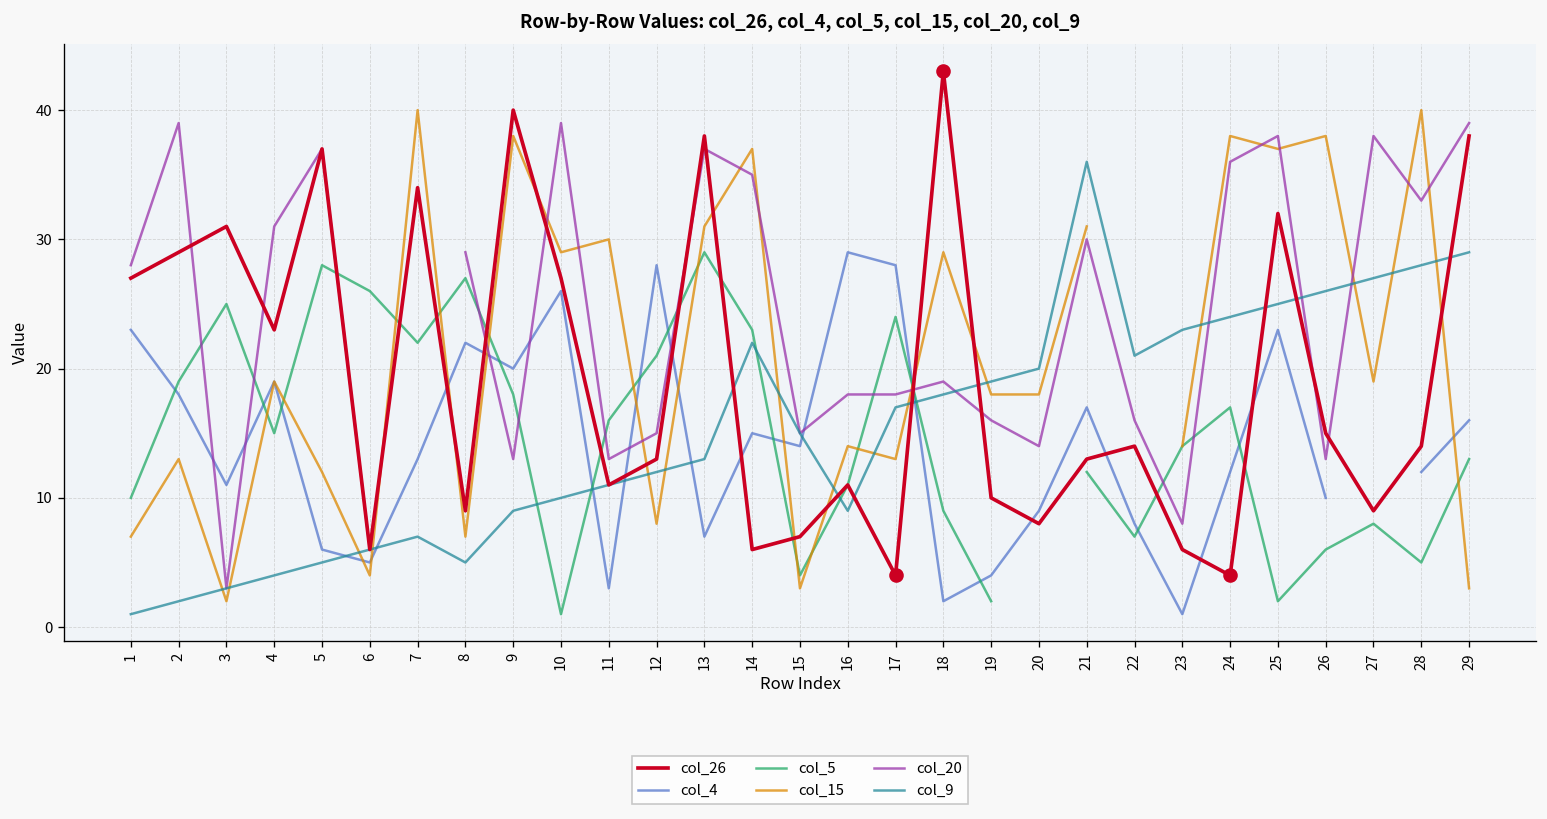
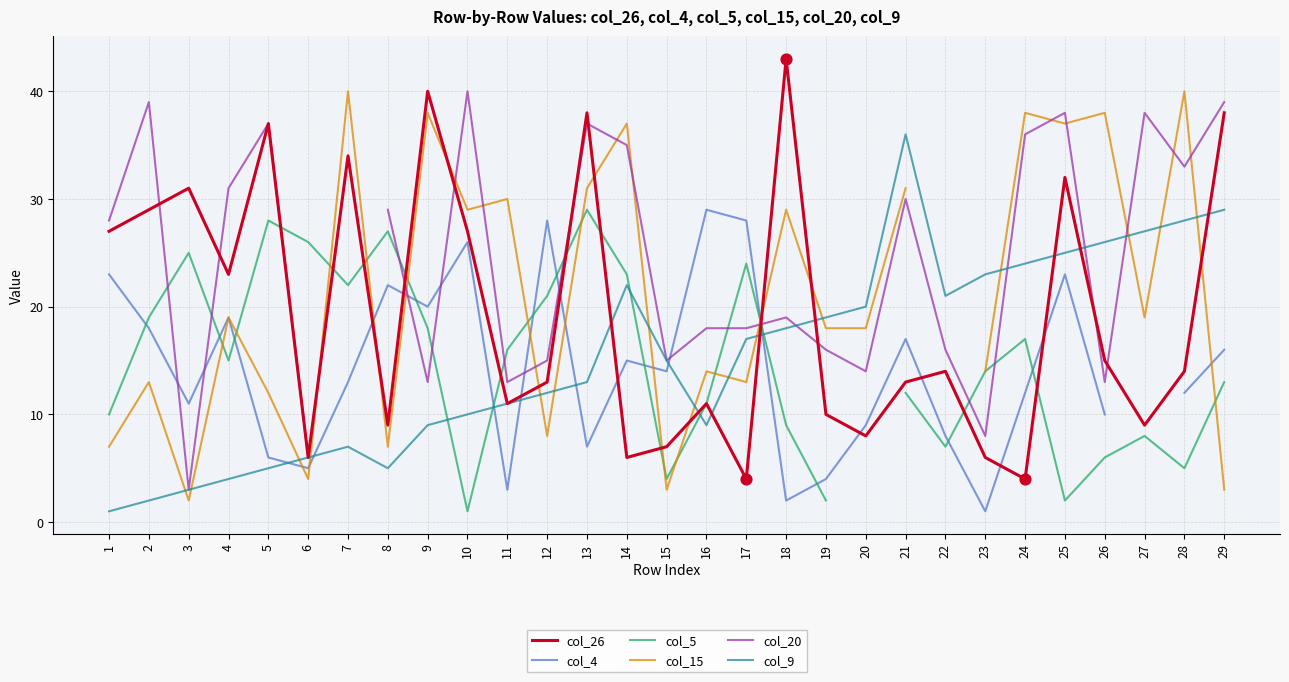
  {
    "col_4": {
      "1": 23,
      "2": 18,
      "3": 11,
      "5": 6,
      "6": 5,
      "7": 13,
      "8": 22,
      "9": 20,
      "10": 26,
      "11": 3,
      "12": 28,
      "13": 7,
      "14": 15,
      "15": 14,
      "16": 29,
      "17": 28,
      "18": 2,
      "19": 4,
      "20": 9,
      "21": 17,
      "22": 8,
      "23": 1,
      "24": 12,
      "25": 23,
      "26": 10,
      "28": 12,
      "29": 16
    },
    "col_5": {
      "1": 10,
      "2": 19,
      "3": 25,
      "4": 15,
      "5": 28,
      "6": 26,
      "7": 22,
      "8": 27,
      "9": 18,
      "10": 1,
      "11": 16,
      "12": 21,
      "13": 29,
      "14": 23,
      "15": 4,
      "17": 24,
      "18": 9,
      "19": 2,
      "21": 12,
      "22": 7,
      "24": 17,
      "25": 2,
      "26": 6,
      "27": 8,
      "28": 5,
      "29": 13
    },
    "col_15": {
      "1": 7,
      "2": 13,
      "3": 2,
      "5": 12,
      "6": 4,
      "7": 40,
      "8": 7,
      "9": 38,
      "10": 29,
      "11": 30,
      "12": 8,
      "13": 31,
      "14": 37,
      "15": 3,
      "16": 14,
      "17": 13,
      "18": 29,
      "19": 18,
      "20": 18,
      "21": 31,
      "24": 38,
      "25": 37,
      "26": 38,
      "27": 19,
      "28": 40,
      "29": 3
    },
    "col_20": {
      "1": 28,
      "2": 39,
      "4": 31,
      "8": 29,
      "9": 13,
-     "10": 39,
+     "10": 40,
      "11": 13,
      "12": 15,
      "13": 37,
      "14": 35,
      "16": 18,
      "17": 18,
      "18": 19,
      "19": 16,
      "20": 14,
      "21": 30,
      "22": 16,
      "23": 8,
      "24": 36,
      "25": 38,
      "26": 13,
      "27": 38,
      "28": 33,
      "29": 39
    },
    "col_9": {
      "1": 1,
      "2": 2,
      "4": 4,
      "5": 5,
      "7": 7,
      "8": 5,
      "9": 9,
      "10": 10,
      "12": 12,
      "13": 13,
      "14": 22,
      "16": 9,
      "17": 17,
      "18": 18,
      "19": 19,
      "20": 20,
      "21": 36,
      "22": 21,
      "23": 23,
      "24": 24,
      "25": 25,
      "26": 26,
      "27": 27,
      "28": 28,
      "29": 29
    }
  }
